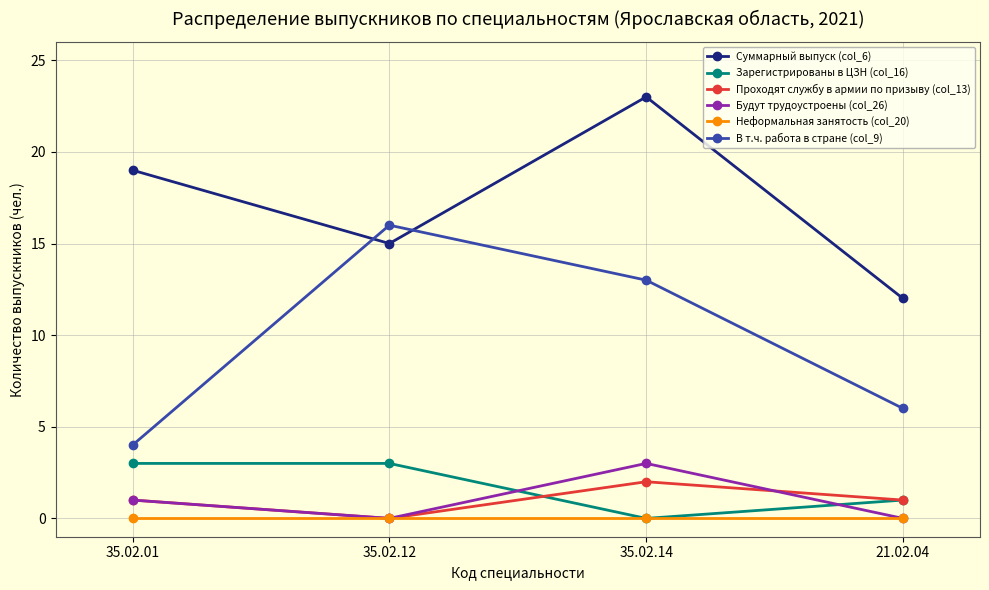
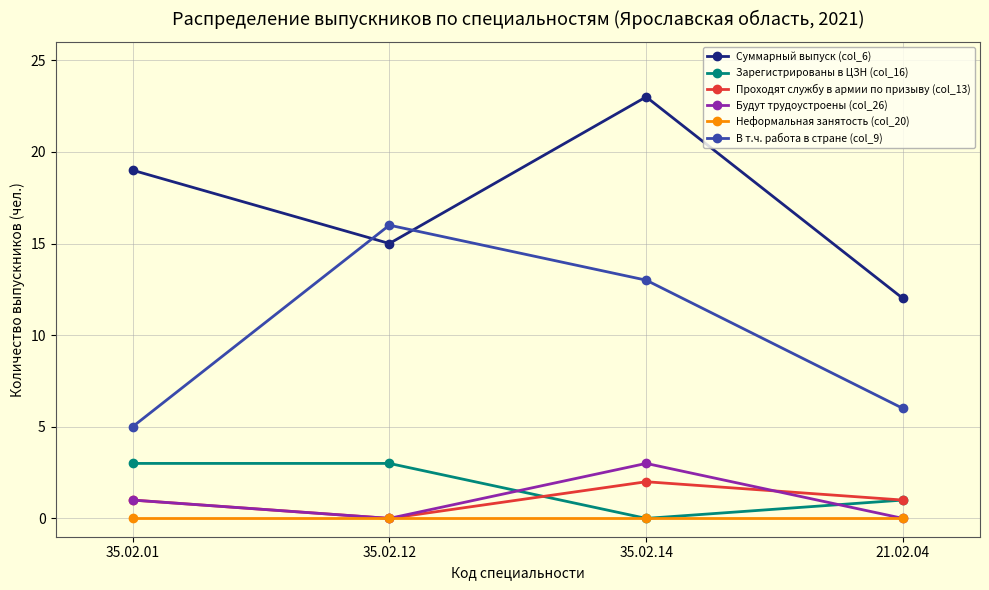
  {
    "Суммарный выпуск (col_6)": {
      "35.02.01": 19,
      "35.02.12": 15,
      "35.02.14": 23,
      "21.02.04": 12
    },
    "Зарегистрированы в ЦЗН (col_16)": {
      "35.02.01": 3,
      "35.02.12": 3
    },
    "Проходят службу в армии по призыву (col_13)": {
      "35.02.14": 2
    },
    "Будут трудоустроены (col_26)": {
      "35.02.14": 3
    },
    "Неформальная занятость (col_20)": {
      "35.02.01": 0
    },
    "В т.ч. работа в стране (col_9)": {
-     "35.02.01": 4,
+     "35.02.01": 5,
      "35.02.12": 16,
      "35.02.14": 13,
      "21.02.04": 6
    }
  }
